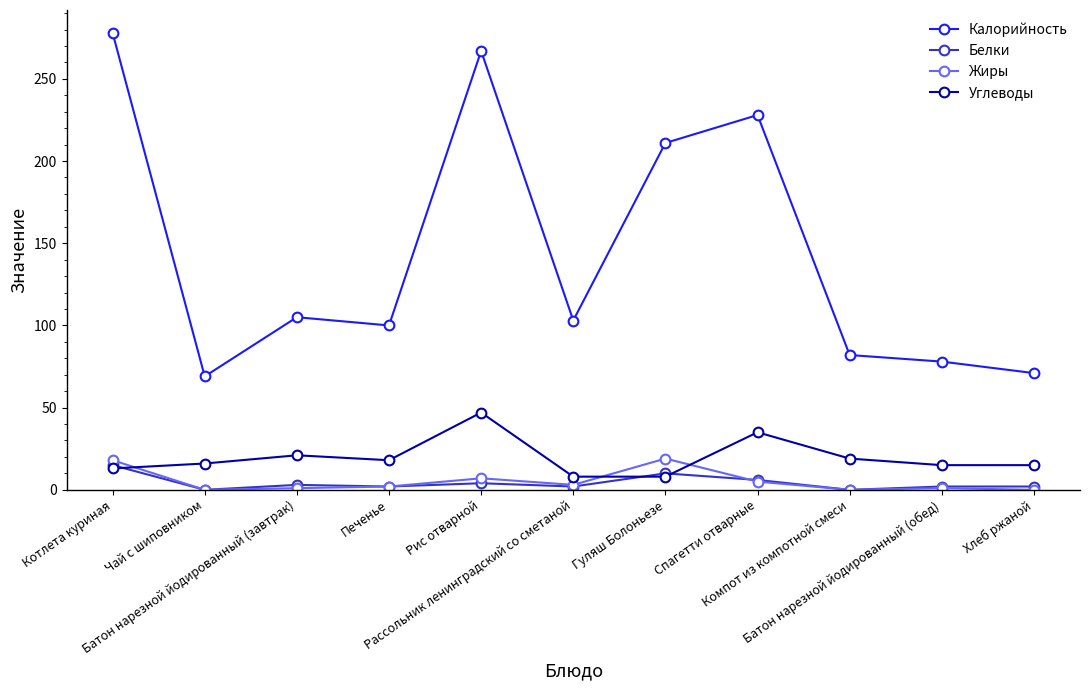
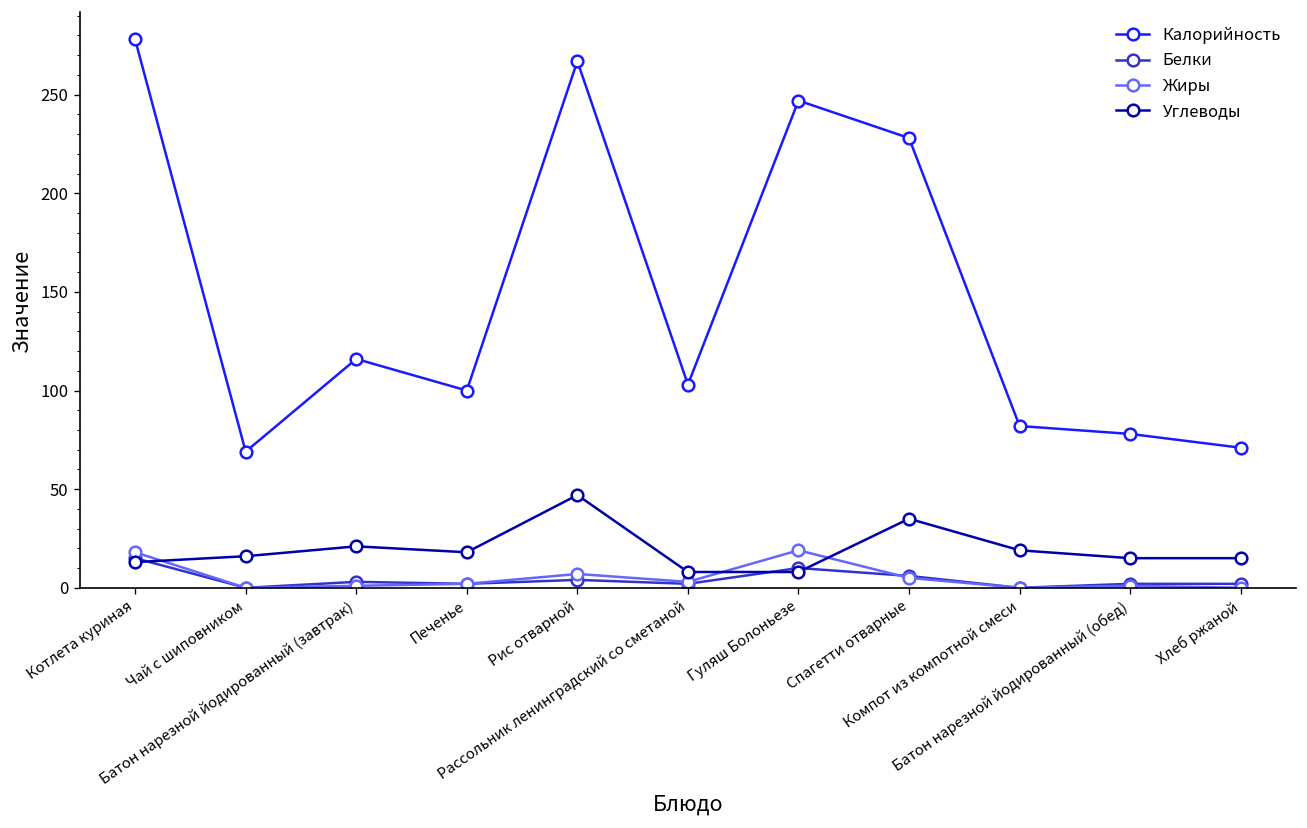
  {
    "Калорийность": {
      "Котлета куриная": 278,
      "Чай с шиповником": 69,
-     "Батон нарезной йодированный (завтрак)": 105,
+     "Батон нарезной йодированный (завтрак)": 116,
      "Печенье": 100,
      "Рис отварной": 267,
      "Рассольник ленинградский со сметаной": 103,
-     "Гуляш Болоньезе": 211,
+     "Гуляш Болоньезе": 247,
      "Спагетти отварные": 228,
      "Компот из компотной смеси": 82,
      "Батон нарезной йодированный (обед)": 78,
      "Хлеб ржаной": 71
    },
    "Белки": {
      "Котлета куриная": 15,
      "Батон нарезной йодированный (завтрак)": 3,
      "Рис отварной": 4,
      "Гуляш Болоньезе": 10,
      "Хлеб ржаной": 2
    },
    "Жиры": {
      "Котлета куриная": 18,
      "Батон нарезной йодированный (завтрак)": 1,
      "Рис отварной": 7,
      "Гуляш Болоньезе": 19,
      "Хлеб ржаной": 0
    },
    "Углеводы": {
      "Котлета куриная": 13,
      "Чай с шиповником": 16,
      "Батон нарезной йодированный (завтрак)": 21,
      "Печенье": 18,
      "Рис отварной": 47,
      "Рассольник ленинградский со сметаной": 8,
      "Гуляш Болоньезе": 8,
      "Спагетти отварные": 35,
      "Компот из компотной смеси": 19,
      "Батон нарезной йодированный (обед)": 15,
      "Хлеб ржаной": 15
    }
  }
